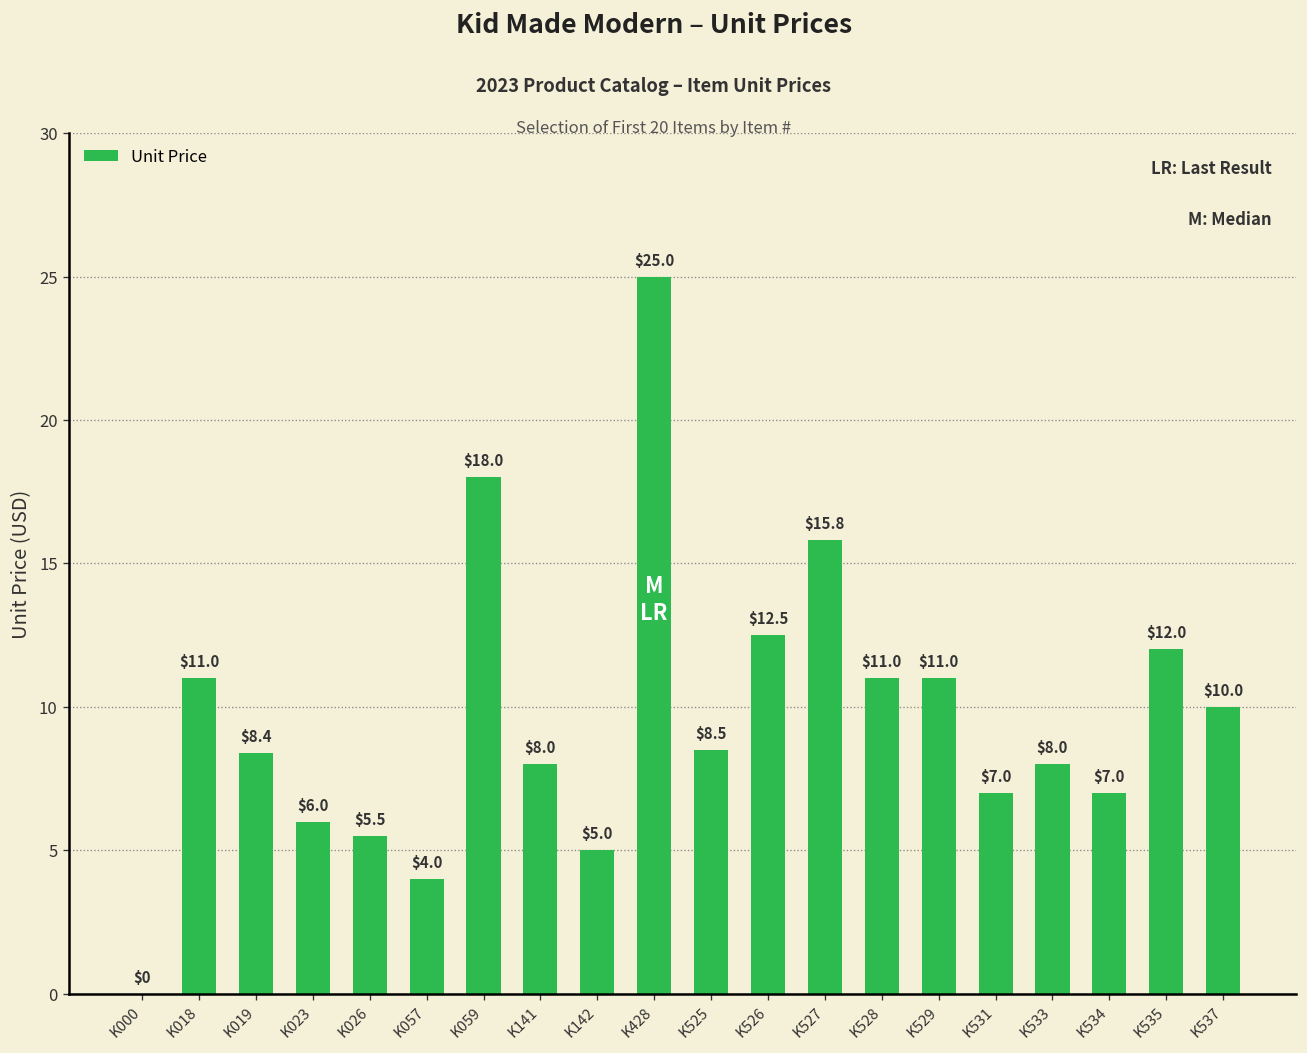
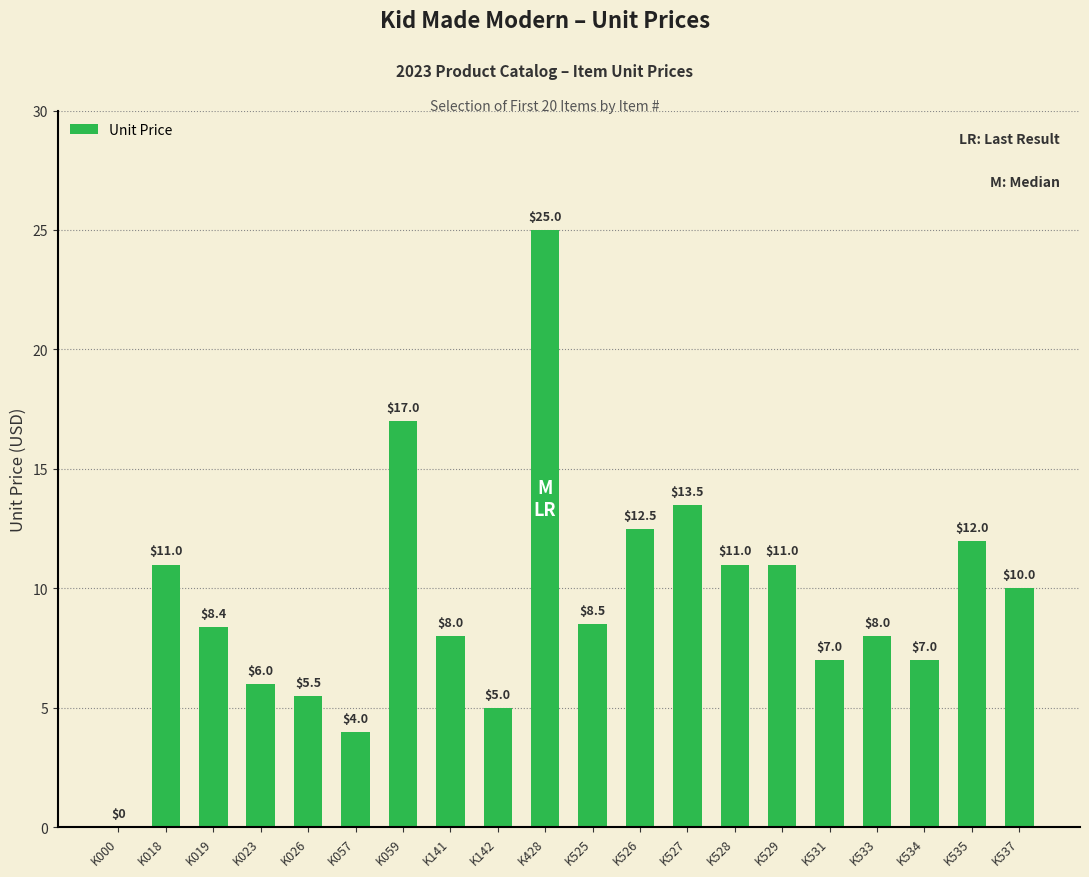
  {
    "K000": "$0",
    "K018": "$11.0",
    "K019": "$8.4",
    "K023": "$6.0",
    "K026": "$5.5",
    "K057": "$4.0",
-   "K059": "$18.0",
+   "K059": "$17.0",
    "K141": "$8.0",
    "K142": "$5.0",
    "K428": "$25.0",
    "K525": "$8.5",
    "K526": "$12.5",
-   "K527": "$15.8",
+   "K527": "$13.5",
    "K528": "$11.0",
    "K529": "$11.0",
    "K531": "$7.0",
    "K533": "$8.0",
    "K534": "$7.0",
    "K535": "$12.0",
    "K537": "$10.0"
  }
